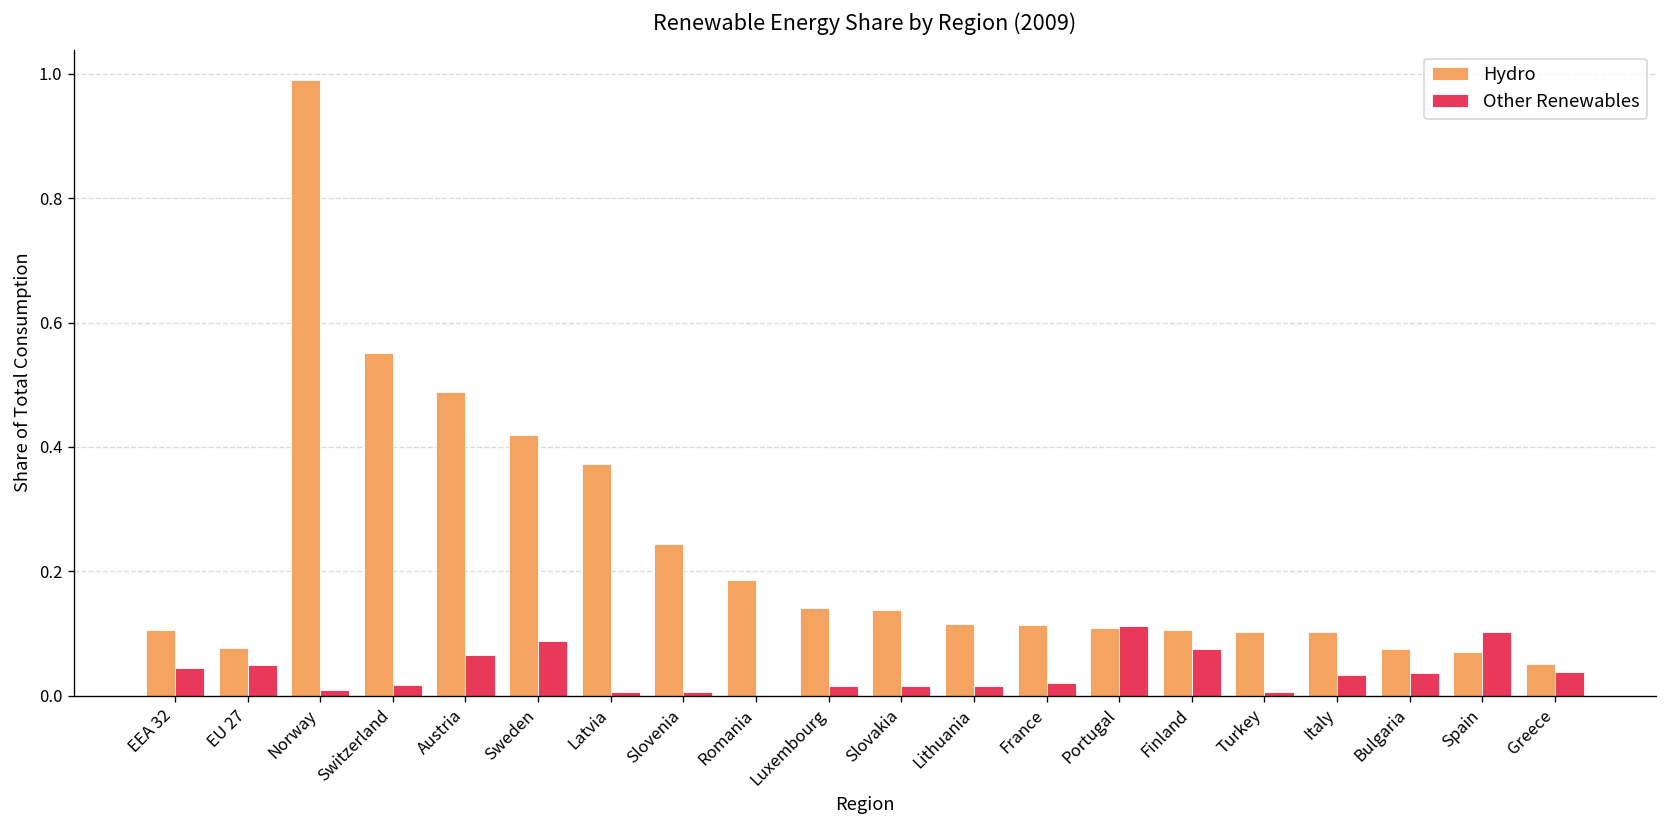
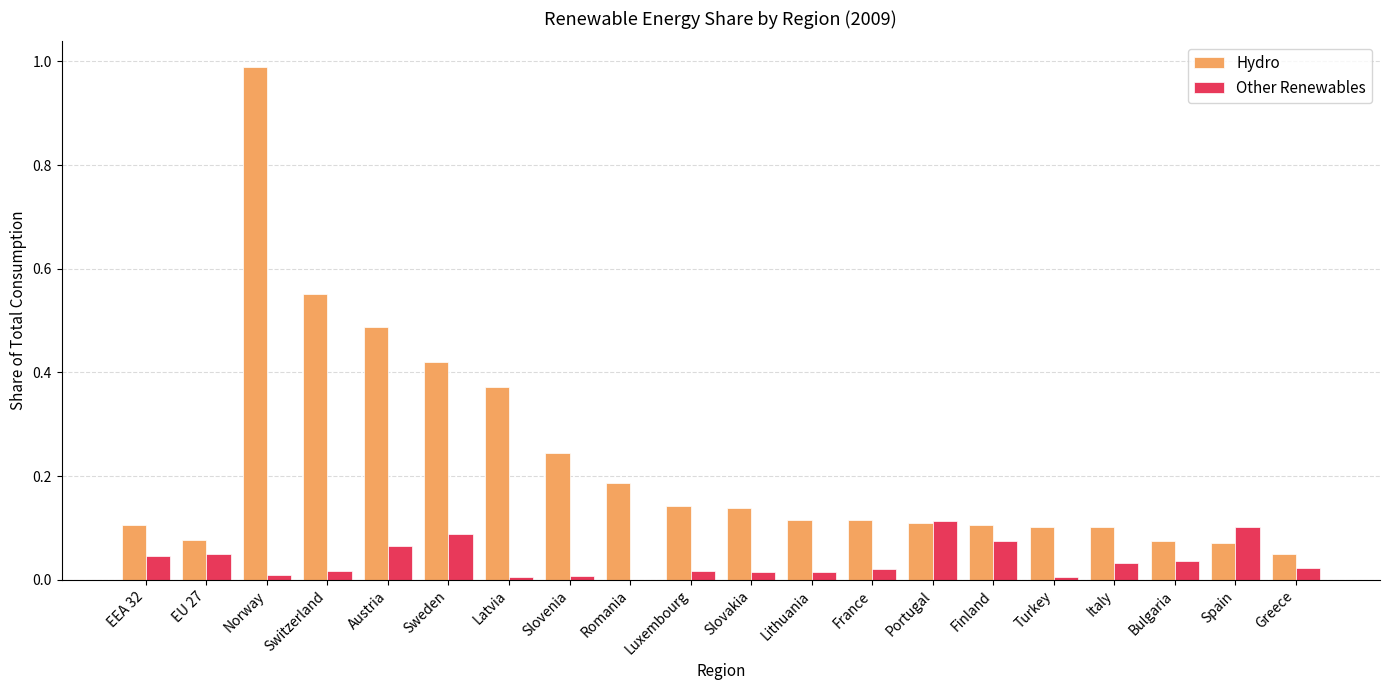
  {
    "Hydro": {
      "EEA 32": 0.11,
      "EU 27": 0.08,
      "Norway": 0.99,
      "Switzerland": 0.55,
      "Austria": 0.49,
      "Sweden": 0.42,
      "Latvia": 0.37,
      "Slovenia": 0.24,
      "Romania": 0.19,
      "Luxembourg": 0.14,
      "Slovakia": 0.14,
      "Lithuania": 0.12,
      "France": 0.11,
      "Portugal": 0.11,
      "Finland": 0.11,
      "Turkey": 0.10,
      "Italy": 0.10,
      "Bulgaria": 0.07,
      "Spain": 0.07,
      "Greece": 0.05
    },
    "Other Renewables": {
      "EEA 32": 0.05,
      "EU 27": 0.05,
      "Norway": 0.01,
      "Switzerland": 0.02,
      "Austria": 0.06,
      "Sweden": 0.09,
      "Latvia": 0.01,
      "Slovenia": 0.01,
      "Luxembourg": 0.02,
      "Slovakia": 0.01,
      "Lithuania": 0.02,
      "France": 0.02,
      "Portugal": 0.11,
      "Finland": 0.08,
      "Turkey": 0.01,
      "Italy": 0.03,
      "Bulgaria": 0.04,
      "Spain": 0.10,
-     "Greece": 0.04
+     "Greece": 0.02
    }
  }
